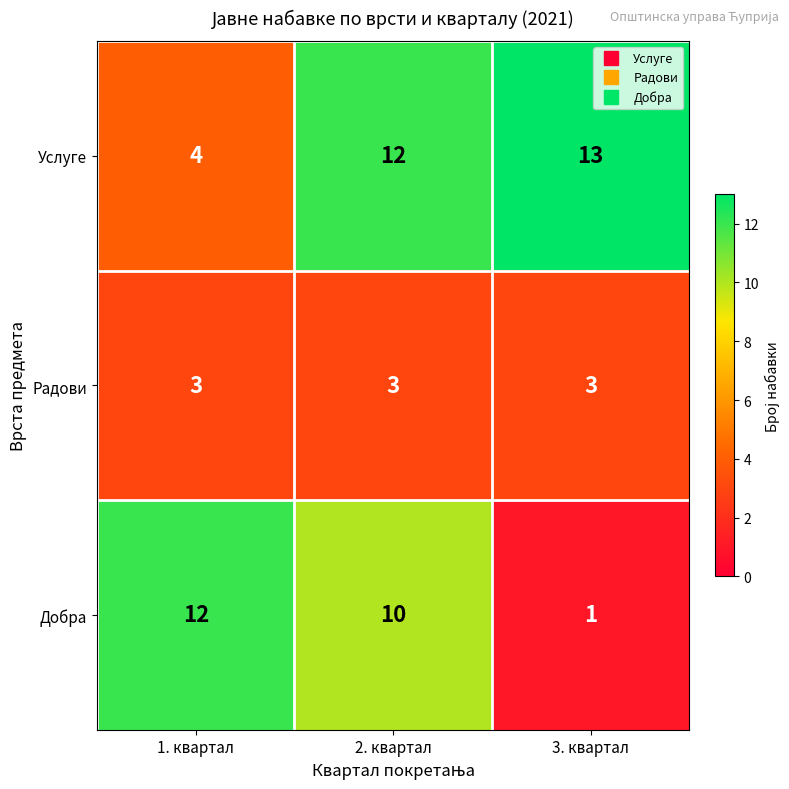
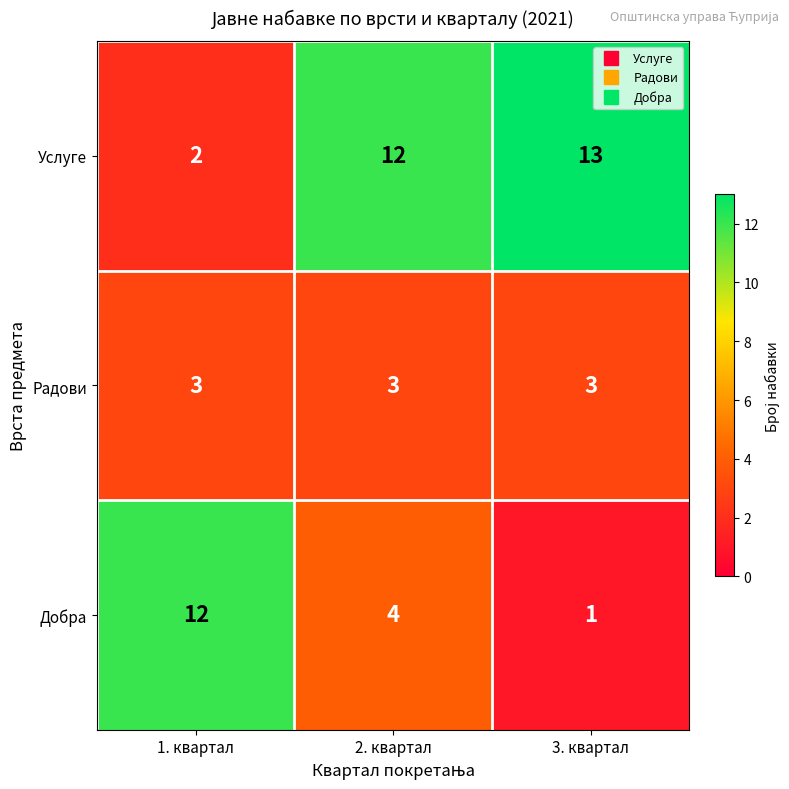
  {
    "Услуге": {
-     "1. квартал": 4,
+     "1. квартал": 2,
      "2. квартал": 12,
      "3. квартал": 13
    },
    "Радови": {
      "1. квартал": 3,
      "2. квартал": 3,
      "3. квартал": 3
    },
    "Добра": {
      "1. квартал": 12,
-     "2. квартал": 10,
+     "2. квартал": 4,
      "3. квартал": 1
    }
  }
